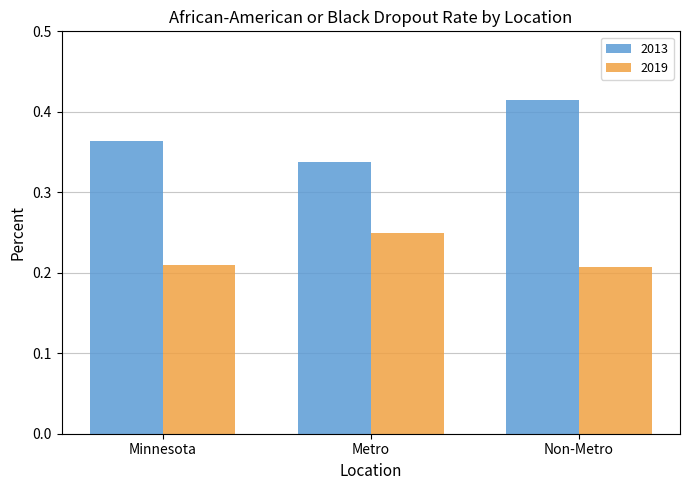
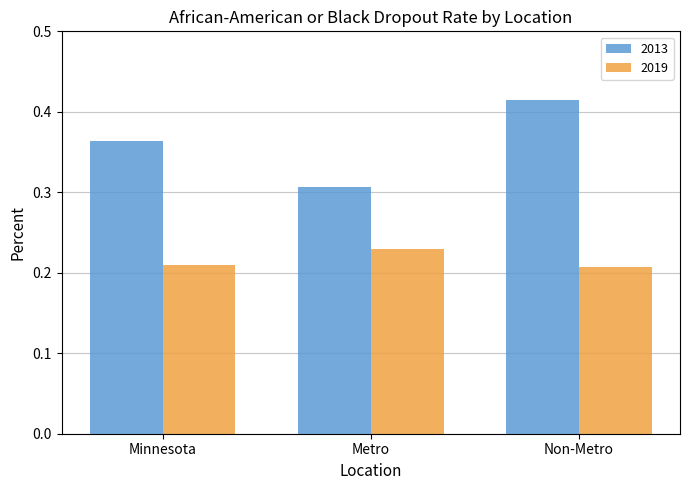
  {
    "2013": {
      "Minnesota": 0.36,
-     "Metro": 0.34,
+     "Metro": 0.31,
      "Non-Metro": 0.41
    },
    "2019": {
      "Minnesota": 0.21,
-     "Metro": 0.25,
+     "Metro": 0.23,
      "Non-Metro": 0.21
    }
  }
